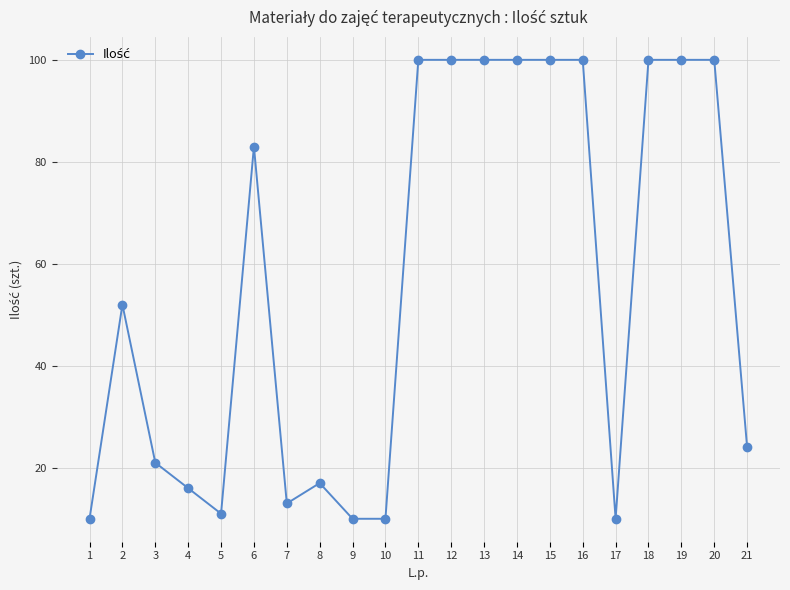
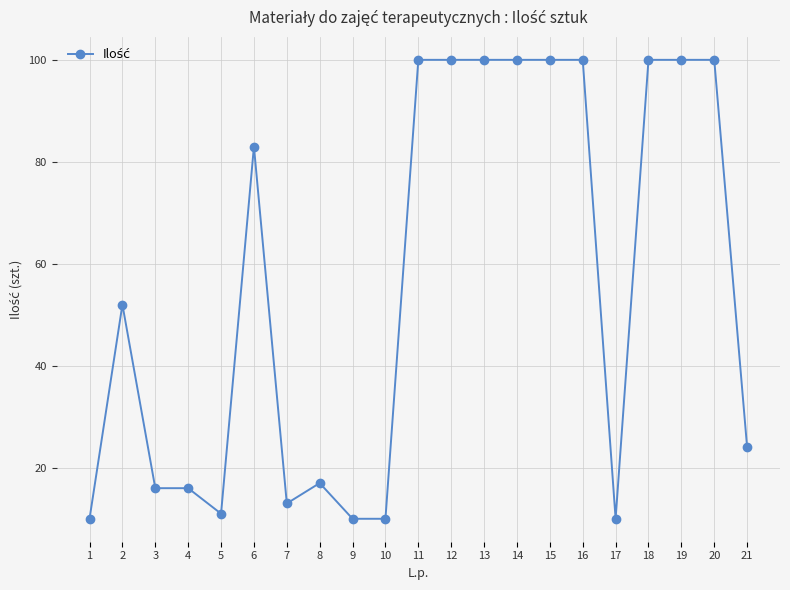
  {
    "1": 10,
    "2": 52,
-   "3": 21,
+   "3": 16,
    "4": 16,
    "5": 11,
    "6": 83,
    "7": 13,
    "8": 17,
    "9": 10,
    "10": 10,
    "11": 100,
    "12": 100,
    "13": 100,
    "14": 100,
    "15": 100,
    "16": 100,
    "17": 10,
    "18": 100,
    "19": 100,
    "20": 100,
    "21": 24
  }
